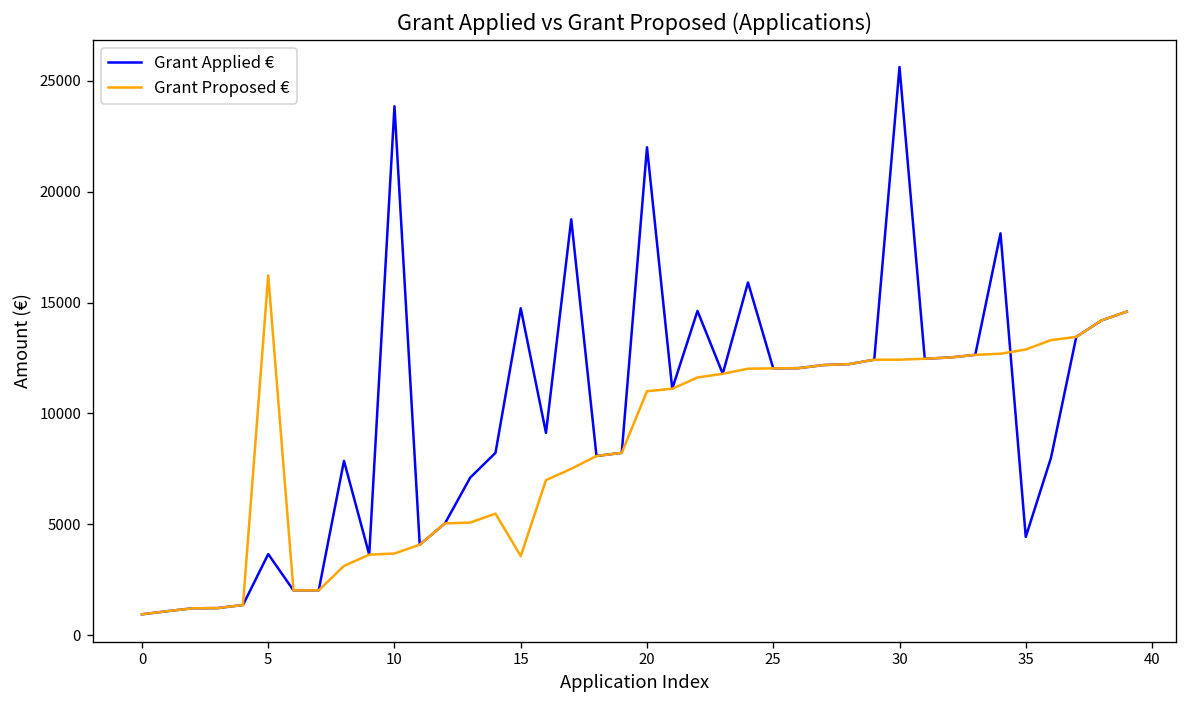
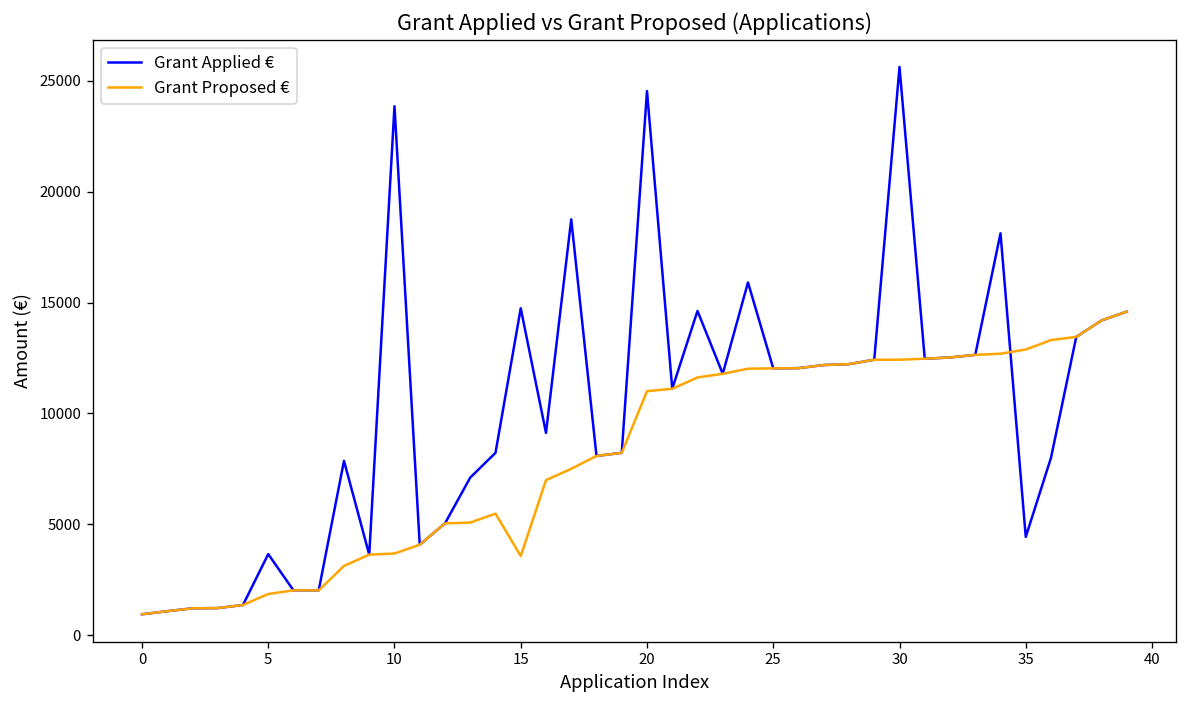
  {
    "Grant Applied €": {
      "5": 3700,
      "10": 23900,
      "15": 14700,
-     "20": 22000,
+     "20": 24500,
      "30": 25600,
      "35": 4400
    },
    "Grant Proposed €": {
-     "5": 16200,
+     "5": 1900,
      "10": 3700,
      "15": 3600,
      "20": 11000,
      "30": 12400,
      "35": 12900
    }
  }
